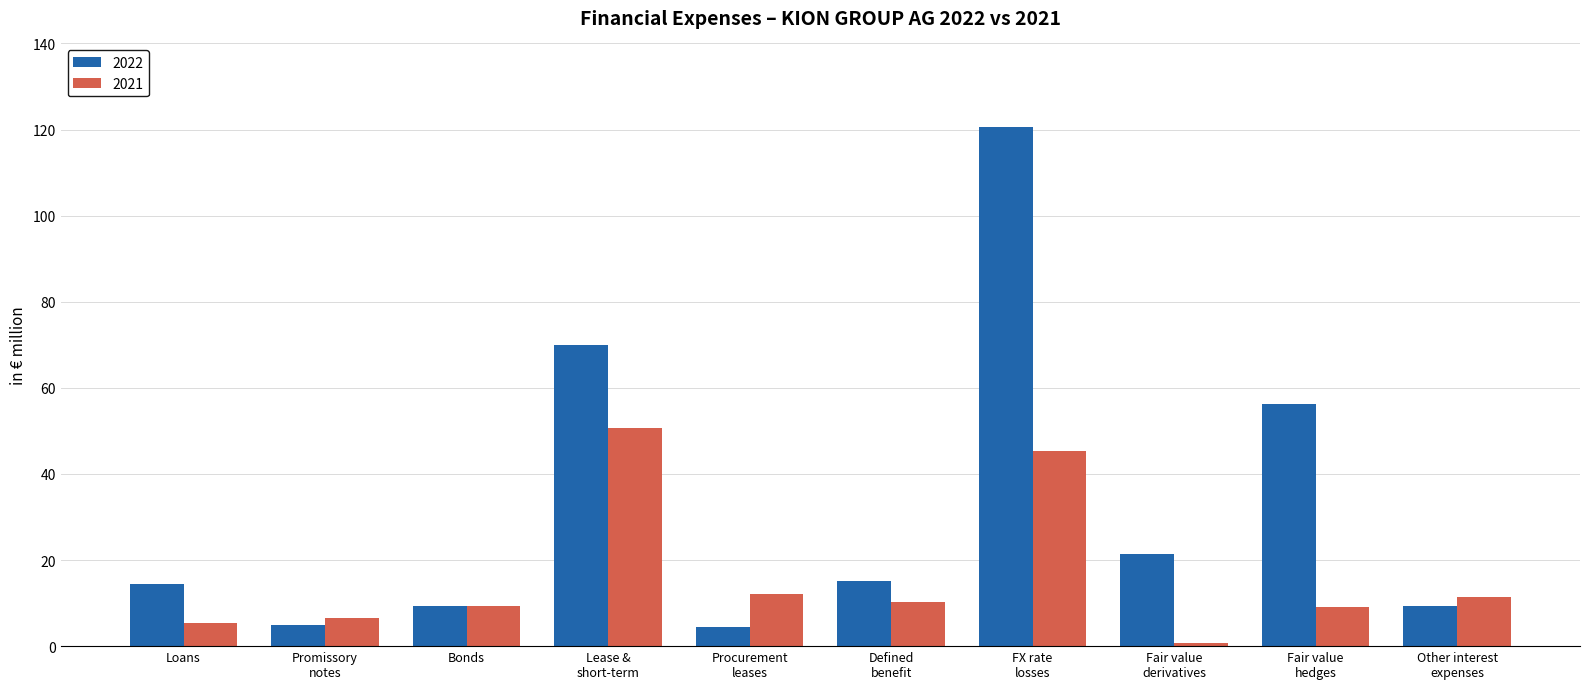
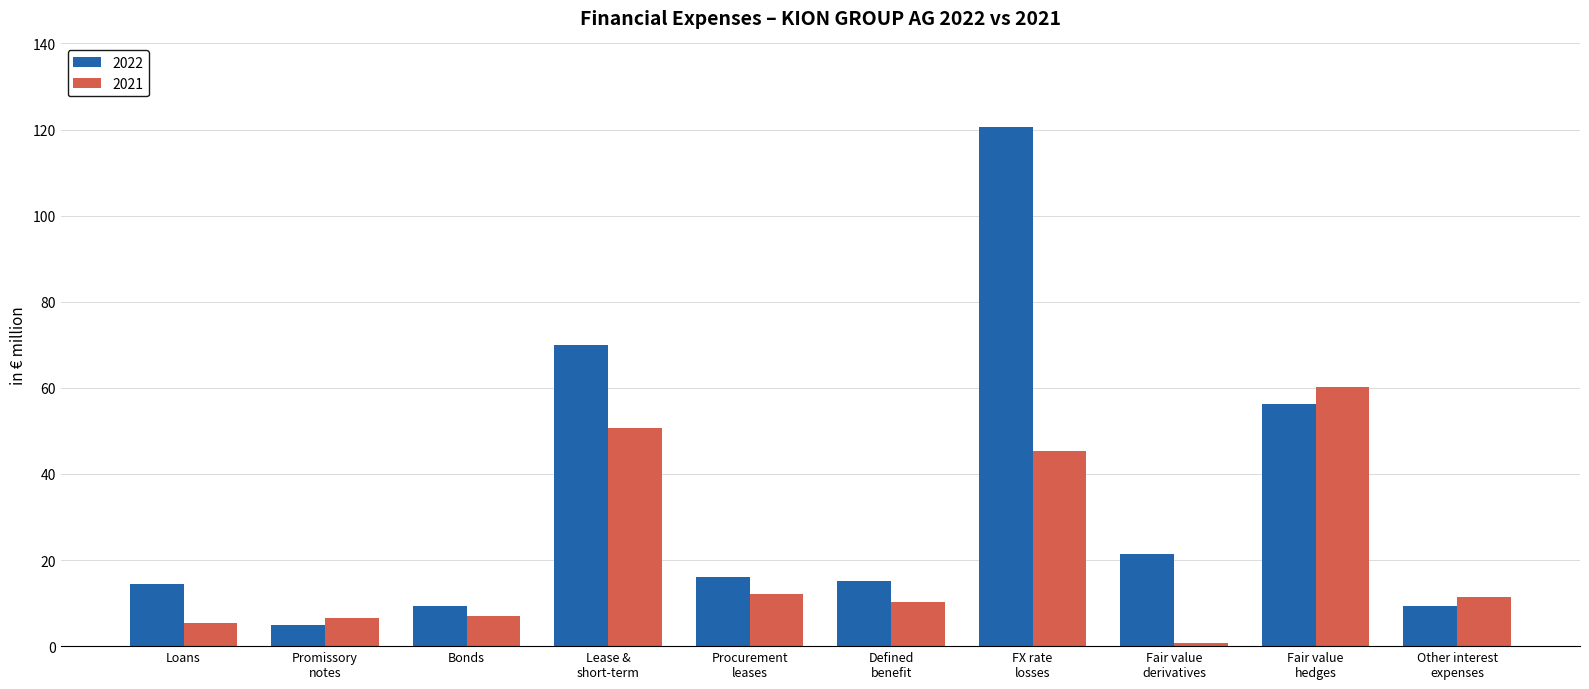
  {
    "2022": {
      "Loans": 14,
      "Promissory notes": 5,
      "Bonds": 9,
      "Lease & short-term": 70,
-     "Procurement leases": 5,
+     "Procurement leases": 16,
      "Defined benefit": 15,
      "FX rate losses": 121,
      "Fair value derivatives": 22,
      "Fair value hedges": 56,
      "Other interest expenses": 9
    },
    "2021": {
      "Loans": 5,
      "Promissory notes": 7,
-     "Bonds": 9,
+     "Bonds": 7,
      "Lease & short-term": 51,
      "Procurement leases": 12,
      "Defined benefit": 10,
      "FX rate losses": 45,
      "Fair value derivatives": 1,
-     "Fair value hedges": 9,
+     "Fair value hedges": 60,
      "Other interest expenses": 12
    }
  }
